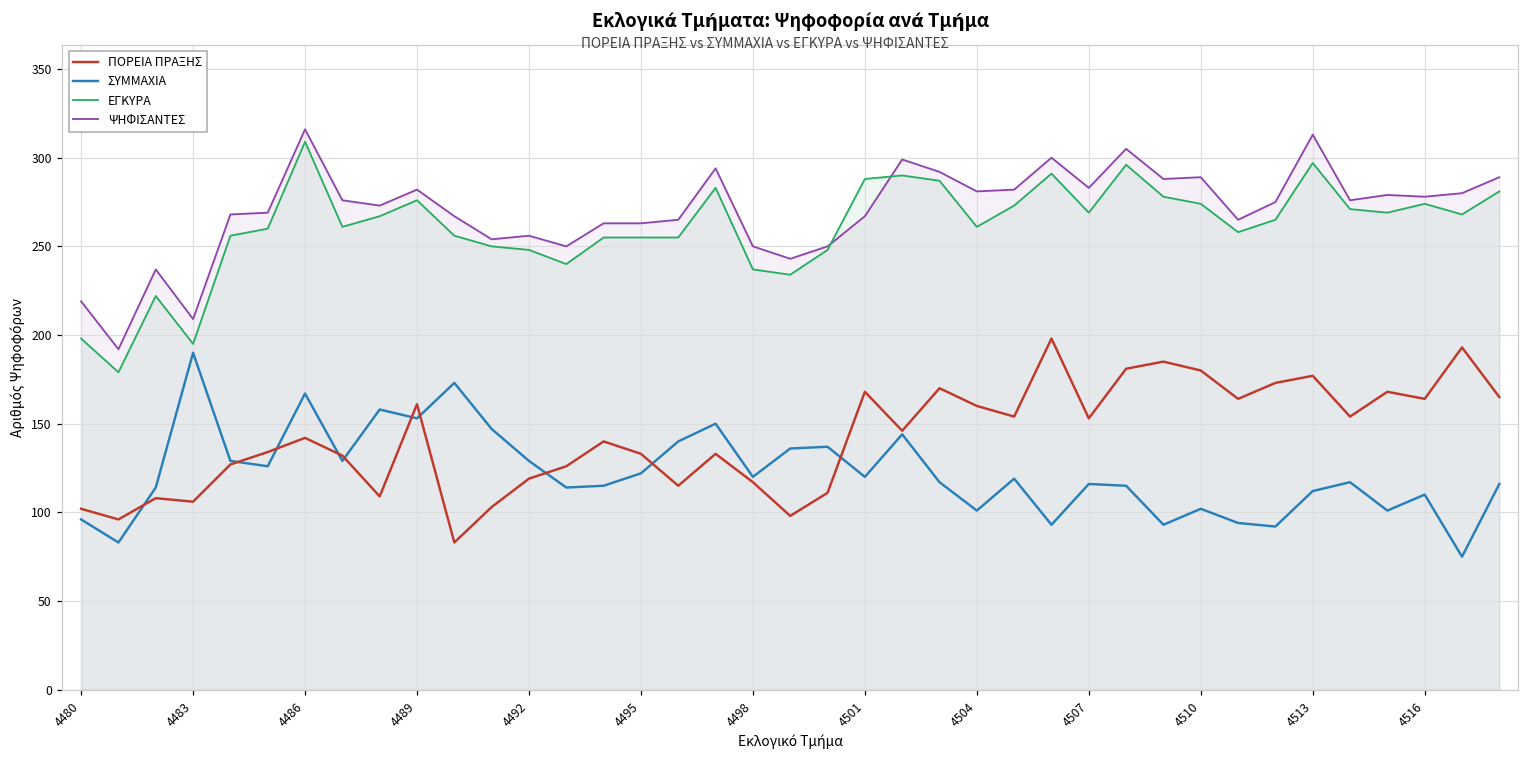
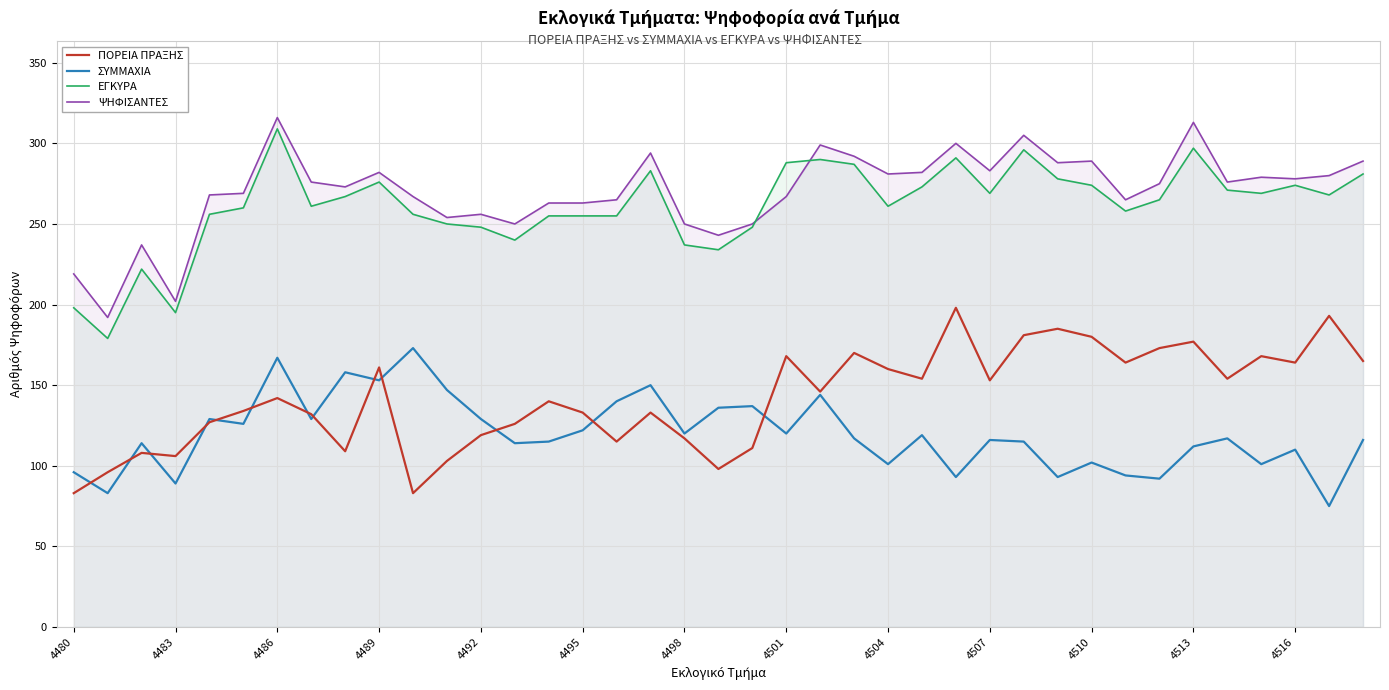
  {
    "ΠΟΡΕΙΑ ΠΡΑΞΗΣ": {
-     "4480": 102,
+     "4480": 83,
      "4483": 106,
      "4486": 142,
      "4489": 161,
      "4492": 119,
      "4495": 133,
      "4498": 117,
      "4501": 168,
      "4504": 160,
      "4507": 153,
      "4510": 180,
      "4513": 177,
      "4516": 164
    },
    "ΣΥΜΜΑΧΙΑ": {
      "4480": 96,
-     "4483": 190,
+     "4483": 89,
      "4486": 167,
      "4489": 153,
      "4492": 129,
      "4495": 122,
      "4498": 120,
      "4501": 120,
      "4504": 101,
      "4507": 116,
      "4510": 102,
      "4513": 112,
      "4516": 110
    },
    "ΕΓΚΥΡΑ": {
      "4480": 198,
      "4483": 195,
      "4486": 309,
      "4489": 276,
      "4492": 248,
      "4495": 255,
      "4498": 237,
      "4501": 288,
      "4504": 261,
      "4507": 269,
      "4510": 274,
      "4513": 297,
      "4516": 274
    },
    "ΨΗΦΙΣΑΝΤΕΣ": {
      "4480": 219,
-     "4483": 209,
+     "4483": 202,
      "4486": 316,
      "4489": 282,
      "4492": 256,
      "4495": 263,
      "4498": 250,
      "4501": 267,
      "4504": 281,
      "4507": 283,
      "4510": 289,
      "4513": 313,
      "4516": 278
    }
  }
